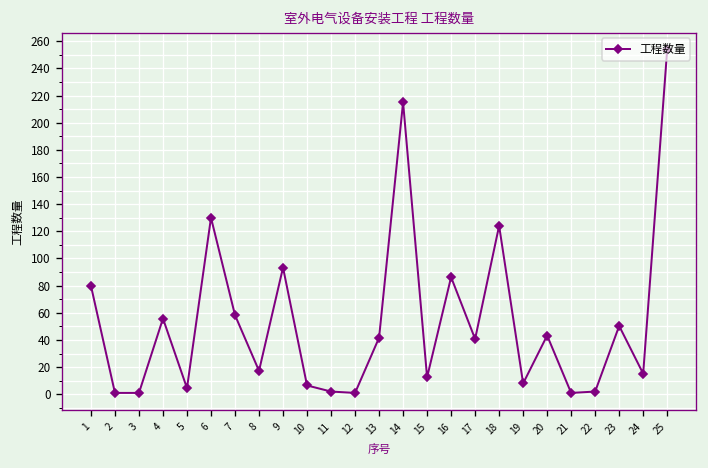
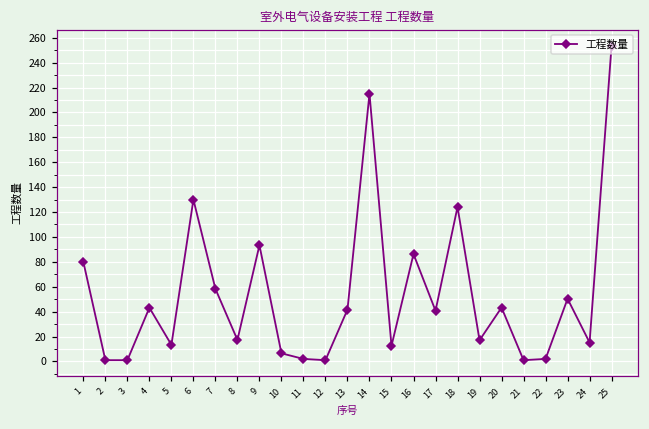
  {
    "1": 80,
    "2": 1,
    "3": 1,
-   "4": 56,
-   "5": 5,
+   "4": 43,
+   "5": 13,
    "6": 130,
    "7": 58,
    "8": 17,
    "9": 93,
    "10": 7,
    "11": 2,
    "12": 1,
    "13": 42,
    "14": 215,
    "15": 13,
    "16": 86,
    "17": 41,
    "18": 124,
-   "19": 8,
+   "19": 17,
    "20": 43,
    "21": 1,
    "22": 2,
    "23": 50,
    "24": 15
  }
